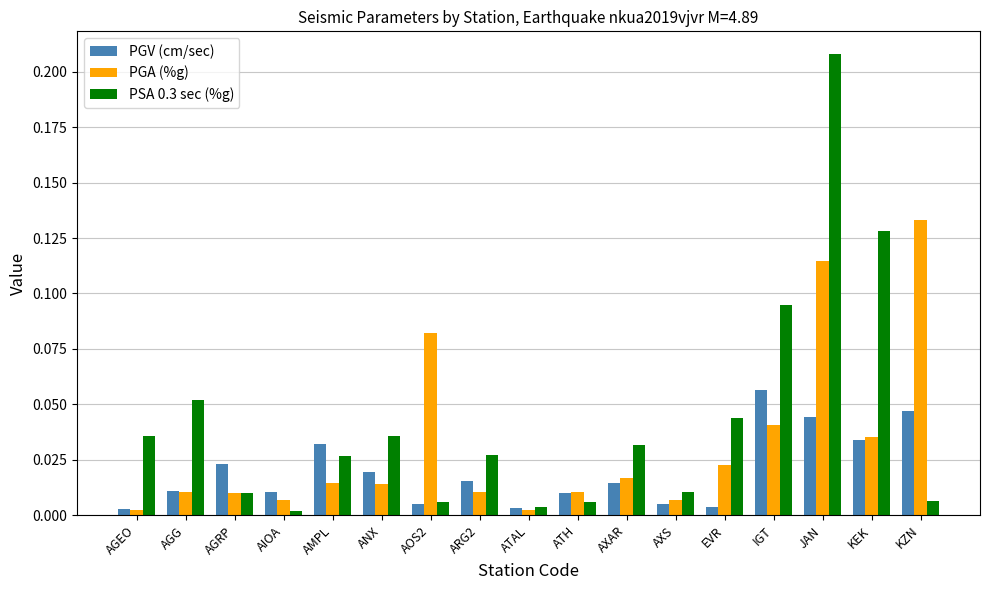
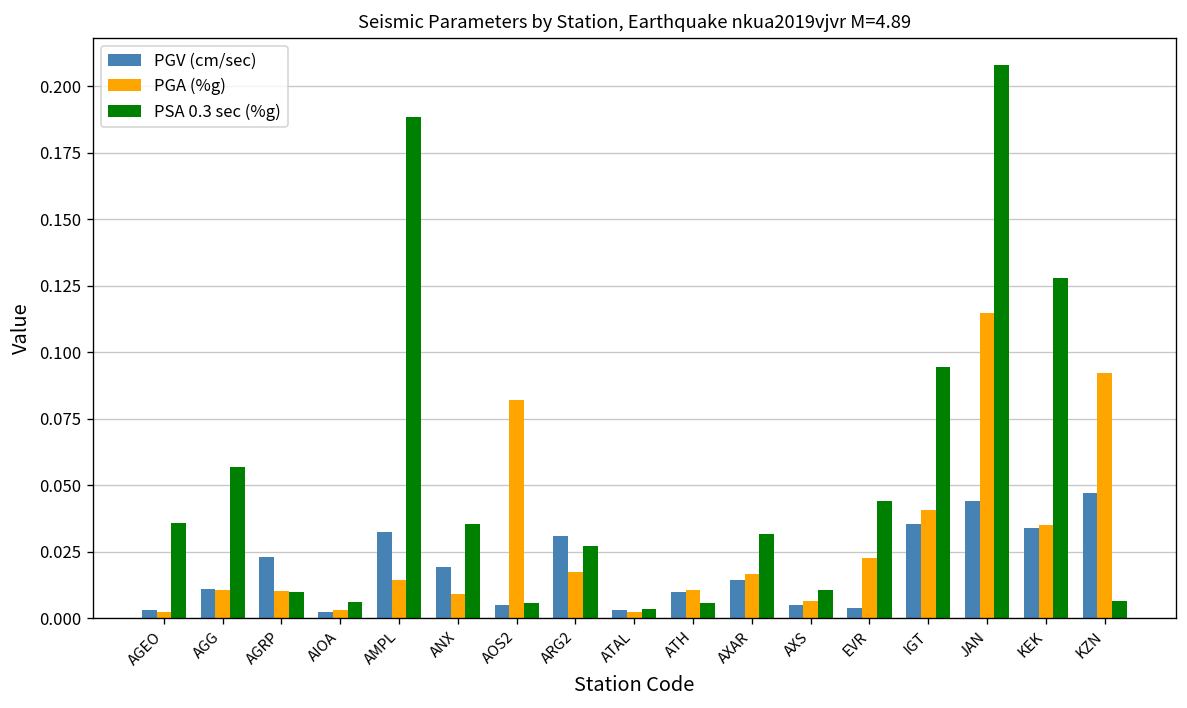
  {
    "PGV (cm/sec)": {
      "AGEO": 0.003,
      "AGG": 0.011,
      "AGRP": 0.023,
-     "AIOA": 0.010,
+     "AIOA": 0.002,
      "AMPL": 0.032,
      "ANX": 0.019,
      "AOS2": 0.005,
-     "ARG2": 0.016,
+     "ARG2": 0.031,
      "ATAL": 0.003,
      "ATH": 0.010,
      "AXAR": 0.015,
      "AXS": 0.005,
      "EVR": 0.004,
-     "IGT": 0.057,
+     "IGT": 0.036,
      "JAN": 0.044,
      "KEK": 0.034,
      "KZN": 0.047
    },
    "PGA (%g)": {
      "AGEO": 0.002,
      "AGG": 0.011,
      "AGRP": 0.010,
-     "AIOA": 0.007,
+     "AIOA": 0.003,
      "AMPL": 0.014,
-     "ANX": 0.014,
+     "ANX": 0.009,
      "AOS2": 0.082,
-     "ARG2": 0.011,
+     "ARG2": 0.017,
      "ATAL": 0.002,
      "ATH": 0.011,
      "AXAR": 0.017,
      "AXS": 0.007,
      "EVR": 0.023,
      "IGT": 0.041,
      "JAN": 0.115,
      "KEK": 0.035,
-     "KZN": 0.133
+     "KZN": 0.092
    },
    "PSA 0.3 sec (%g)": {
      "AGEO": 0.036,
-     "AGG": 0.052,
+     "AGG": 0.057,
      "AGRP": 0.010,
-     "AIOA": 0.002,
-     "AMPL": 0.027,
+     "AIOA": 0.006,
+     "AMPL": 0.188,
      "ANX": 0.036,
      "AOS2": 0.006,
      "ARG2": 0.027,
      "ATAL": 0.004,
      "ATH": 0.006,
      "AXAR": 0.032,
      "AXS": 0.011,
      "EVR": 0.044,
      "IGT": 0.095,
      "JAN": 0.208,
      "KEK": 0.128,
      "KZN": 0.006
    }
  }
